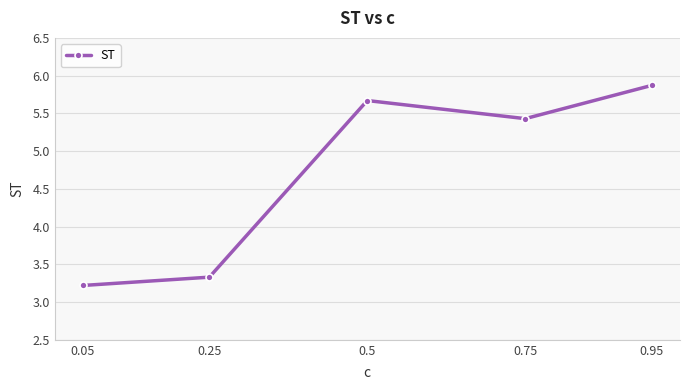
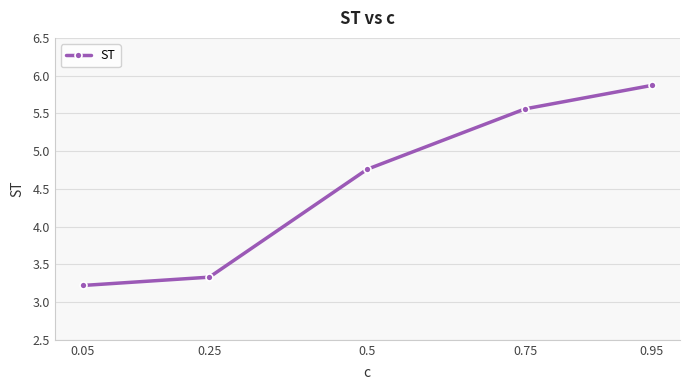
  {
    "0.05": 3.2,
    "0.25": 3.3,
-   "0.5": 5.7,
-   "0.75": 5.4,
+   "0.5": 4.8,
+   "0.75": 5.6,
    "0.95": 5.9
  }
